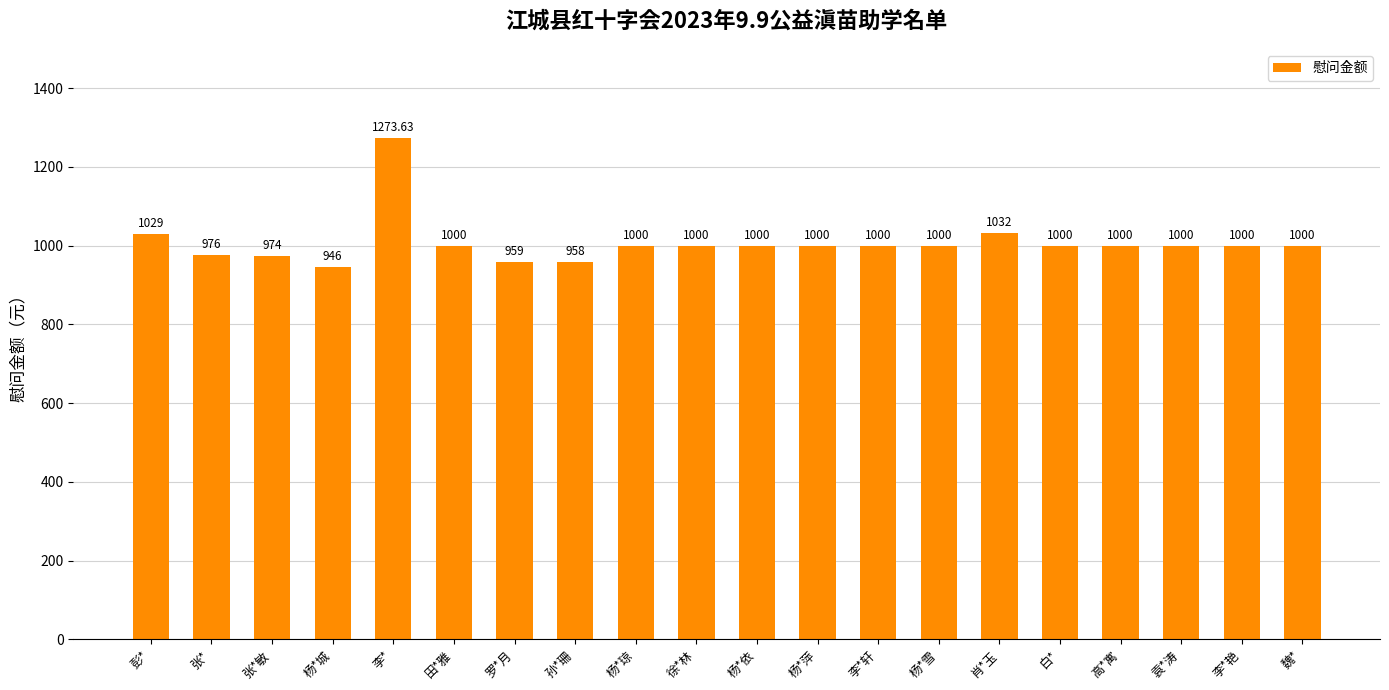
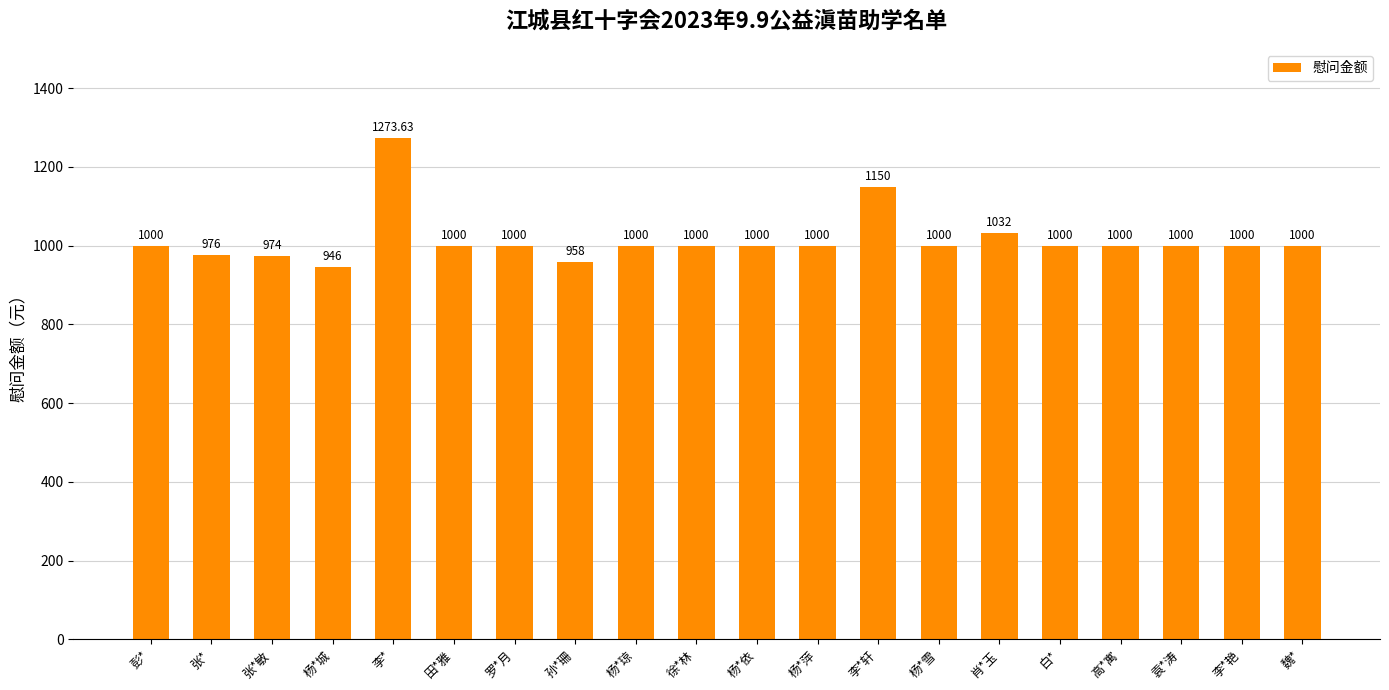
  {
-   "彭*": 1029,
+   "彭*": 1000,
    "张*": 976,
    "张*敏": 974,
    "杨*城": 946,
    "李*": 1273.63,
    "田*雅": 1000,
-   "罗*月": 959,
+   "罗*月": 1000,
    "孙*珊": 958,
    "杨*琼": 1000,
    "徐*林": 1000,
    "杨*依": 1000,
    "杨*萍": 1000,
-   "李*轩": 1000,
+   "李*轩": 1150,
    "杨*雪": 1000,
    "肖*玉": 1032,
    "白*": 1000,
    "高*寓": 1000,
    "袁*涛": 1000,
    "李*艳": 1000,
    "魏*": 1000
  }
